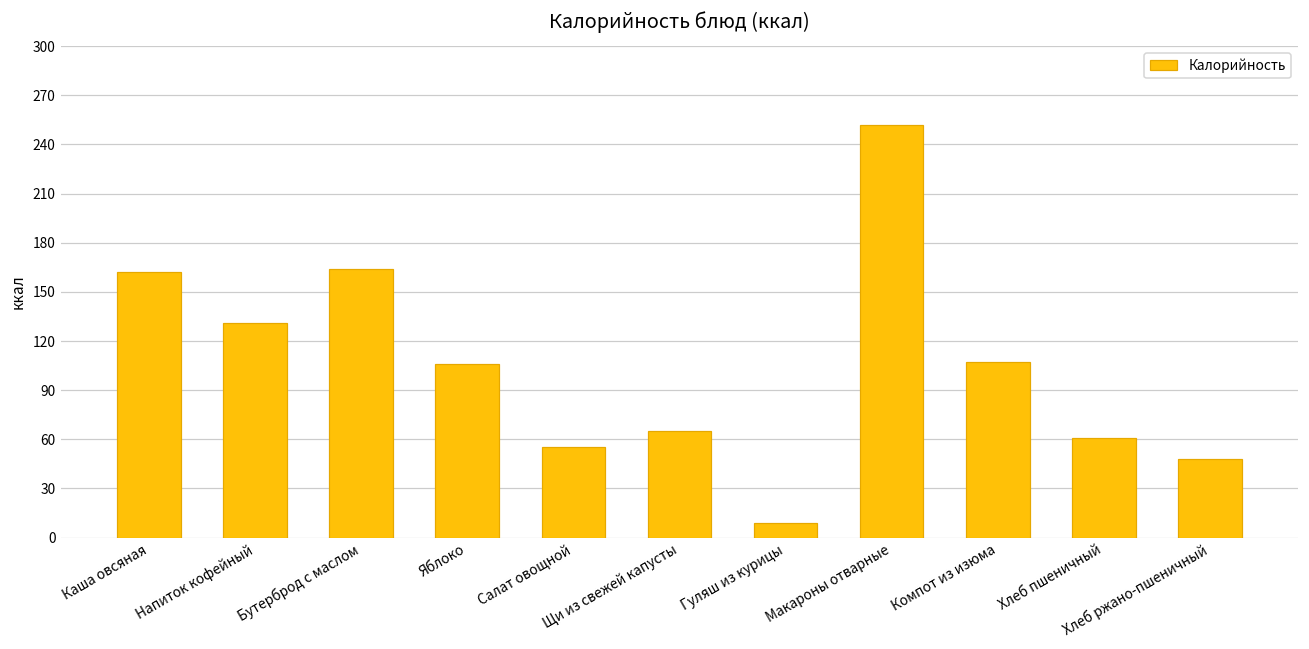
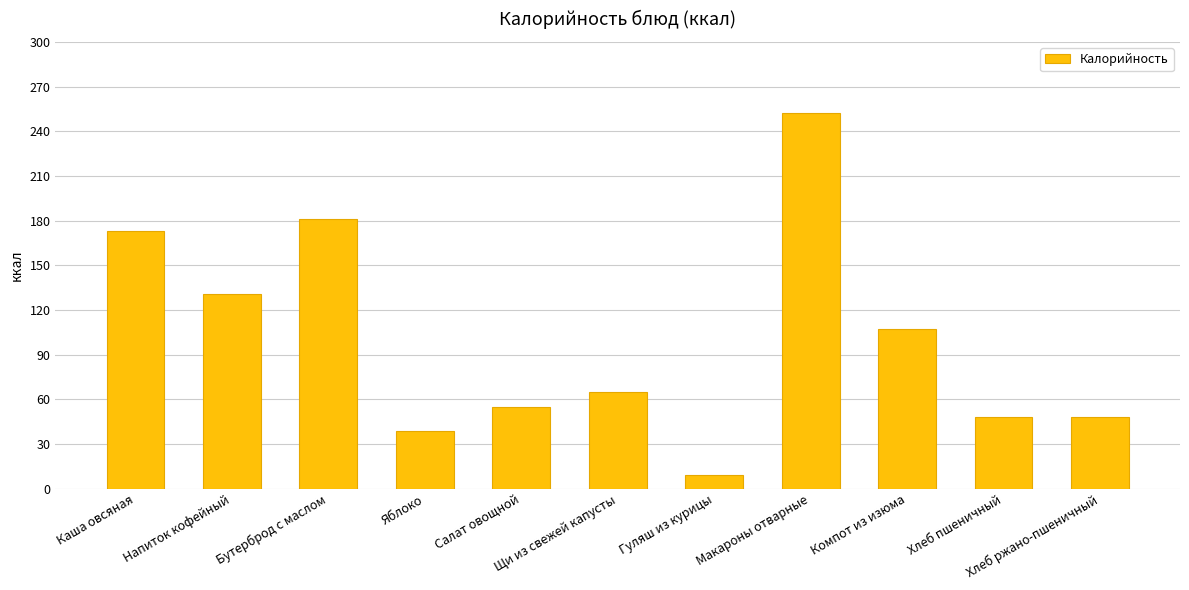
  {
-   "Каша овсяная": 162,
+   "Каша овсяная": 173,
    "Напиток кофейный": 131,
-   "Бутерброд с маслом": 164,
-   "Яблоко": 106,
+   "Бутерброд с маслом": 181,
+   "Яблоко": 39,
    "Салат овощной": 55,
    "Щи из свежей капусты": 65,
    "Гуляш из курицы": 9,
    "Макароны отварные": 252,
    "Компот из изюма": 107,
-   "Хлеб пшеничный": 61,
+   "Хлеб пшеничный": 48,
    "Хлеб ржано-пшеничный": 48
  }
